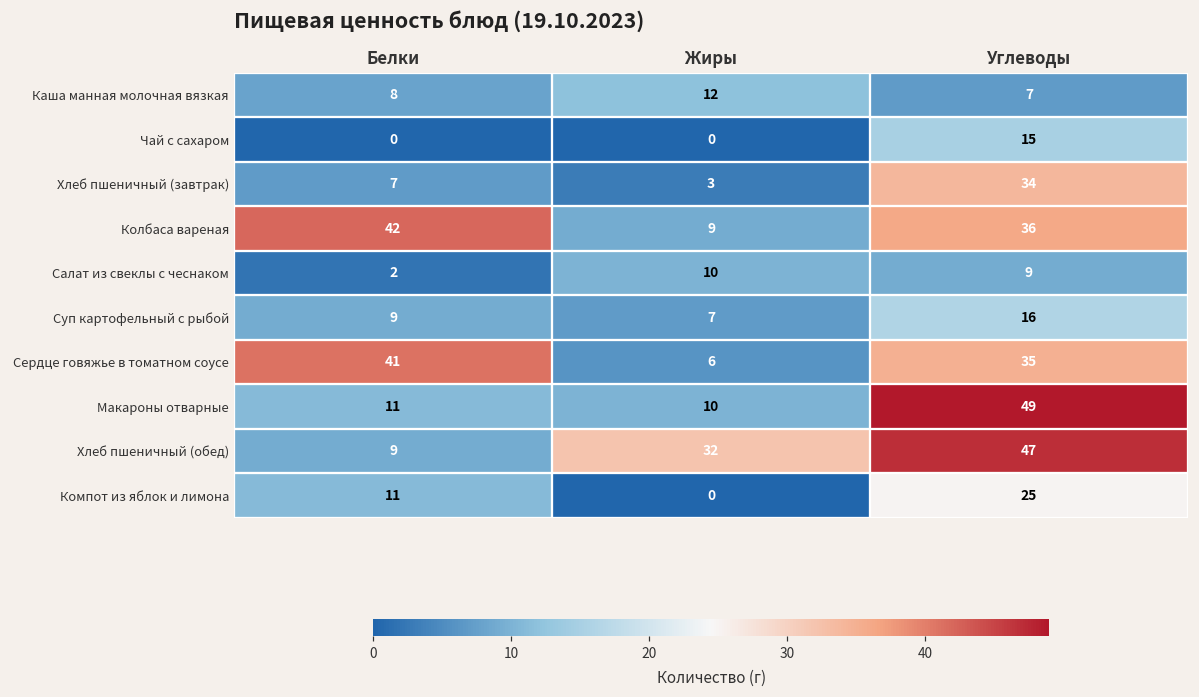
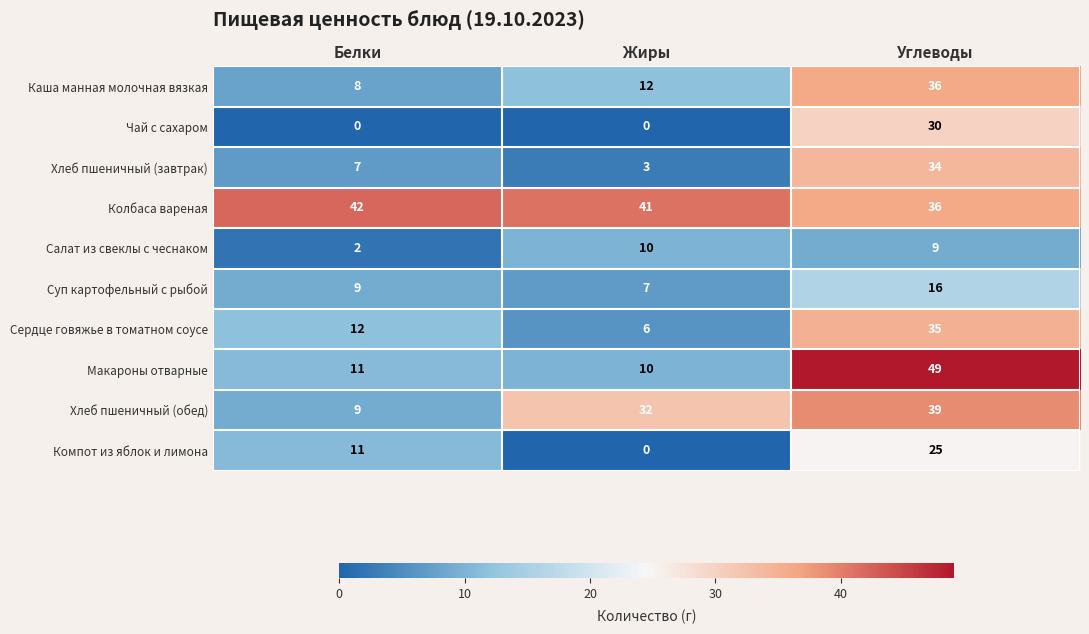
  {
    "Каша манная молочная вязкая": {
      "Белки": 8,
      "Жиры": 12,
-     "Углеводы": 7
+     "Углеводы": 36
    },
    "Чай с сахаром": {
      "Белки": 0,
      "Жиры": 0,
-     "Углеводы": 15
+     "Углеводы": 30
    },
    "Хлеб пшеничный (завтрак)": {
      "Белки": 7,
      "Жиры": 3,
      "Углеводы": 34
    },
    "Колбаса вареная": {
      "Белки": 42,
-     "Жиры": 9,
+     "Жиры": 41,
      "Углеводы": 36
    },
    "Салат из свеклы с чеснаком": {
      "Белки": 2,
      "Жиры": 10,
      "Углеводы": 9
    },
    "Суп картофельный с рыбой": {
      "Белки": 9,
      "Жиры": 7,
      "Углеводы": 16
    },
    "Сердце говяжье в томатном соусе": {
-     "Белки": 41,
+     "Белки": 12,
      "Жиры": 6,
      "Углеводы": 35
    },
    "Макароны отварные": {
      "Белки": 11,
      "Жиры": 10,
      "Углеводы": 49
    },
    "Хлеб пшеничный (обед)": {
      "Белки": 9,
      "Жиры": 32,
-     "Углеводы": 47
+     "Углеводы": 39
    },
    "Компот из яблок и лимона": {
      "Белки": 11,
      "Жиры": 0,
      "Углеводы": 25
    }
  }
